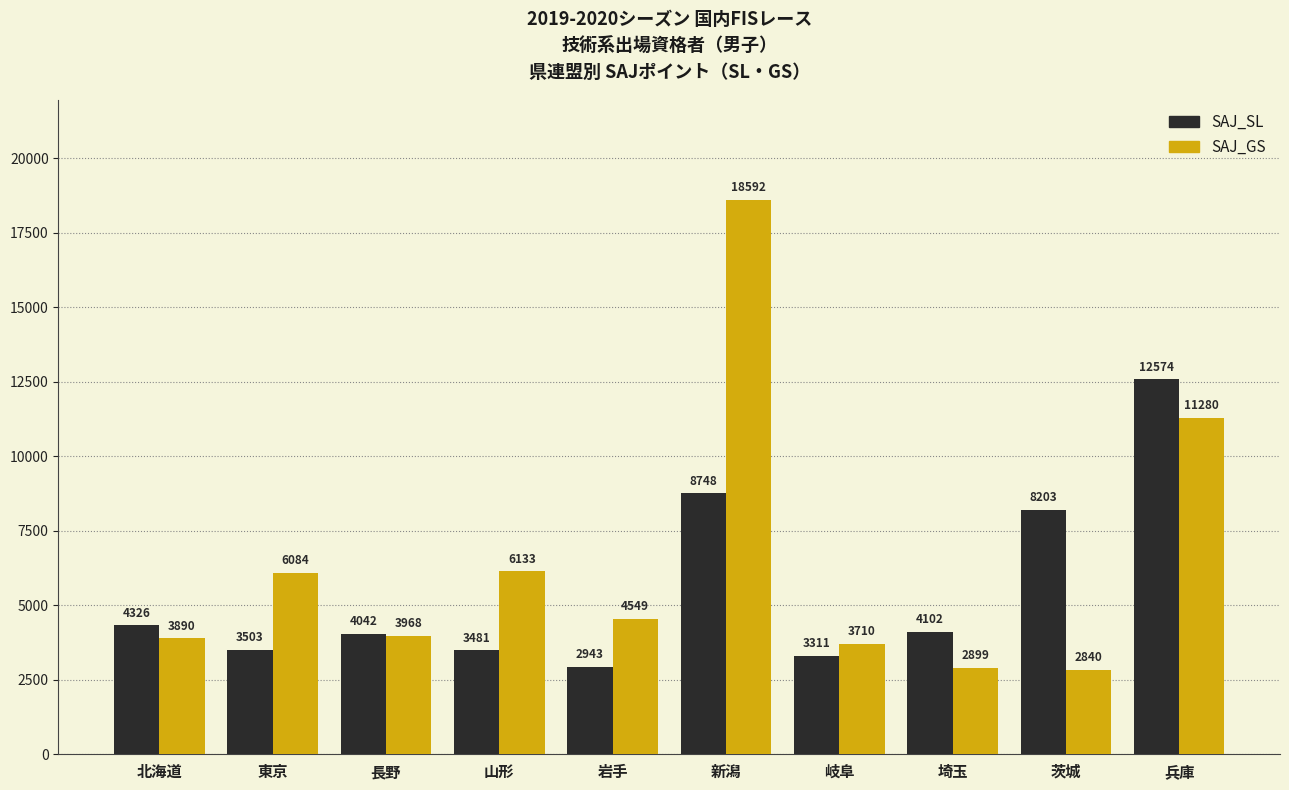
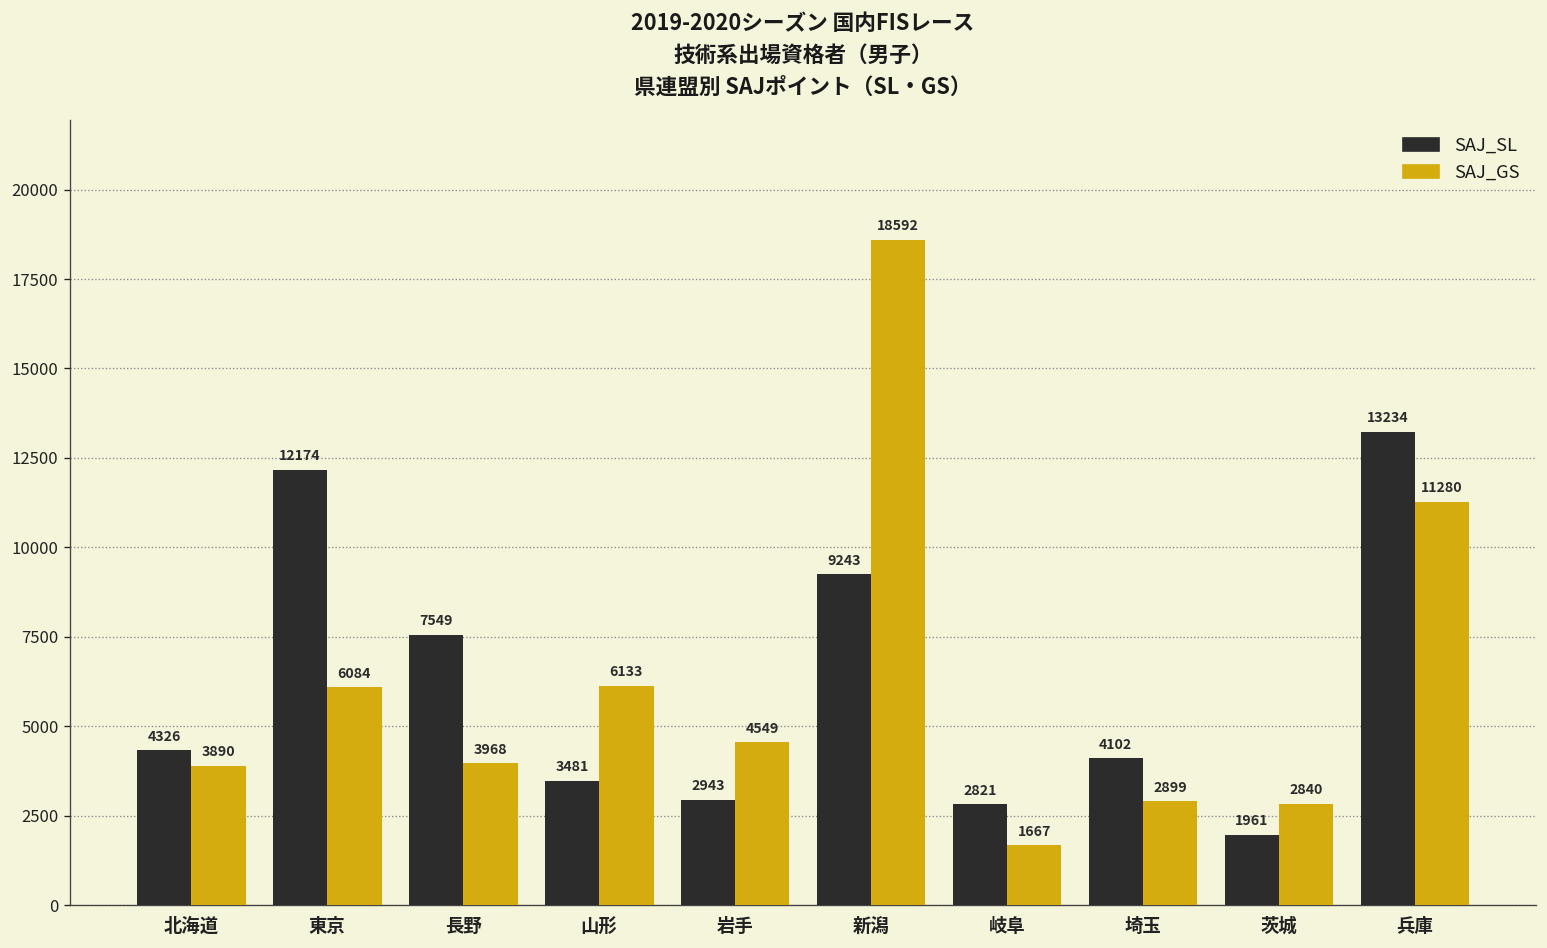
  {
    "SAJ_SL": {
      "北海道": 4326,
-     "東京": 3503,
-     "長野": 4042,
+     "東京": 12174,
+     "長野": 7549,
      "山形": 3481,
      "岩手": 2943,
-     "新潟": 8748,
-     "岐阜": 3311,
+     "新潟": 9243,
+     "岐阜": 2821,
      "埼玉": 4102,
-     "茨城": 8203,
-     "兵庫": 12574
+     "茨城": 1961,
+     "兵庫": 13234
    },
    "SAJ_GS": {
      "北海道": 3890,
      "東京": 6084,
      "長野": 3968,
      "山形": 6133,
      "岩手": 4549,
      "新潟": 18592,
-     "岐阜": 3710,
+     "岐阜": 1667,
      "埼玉": 2899,
      "茨城": 2840,
      "兵庫": 11280
    }
  }
